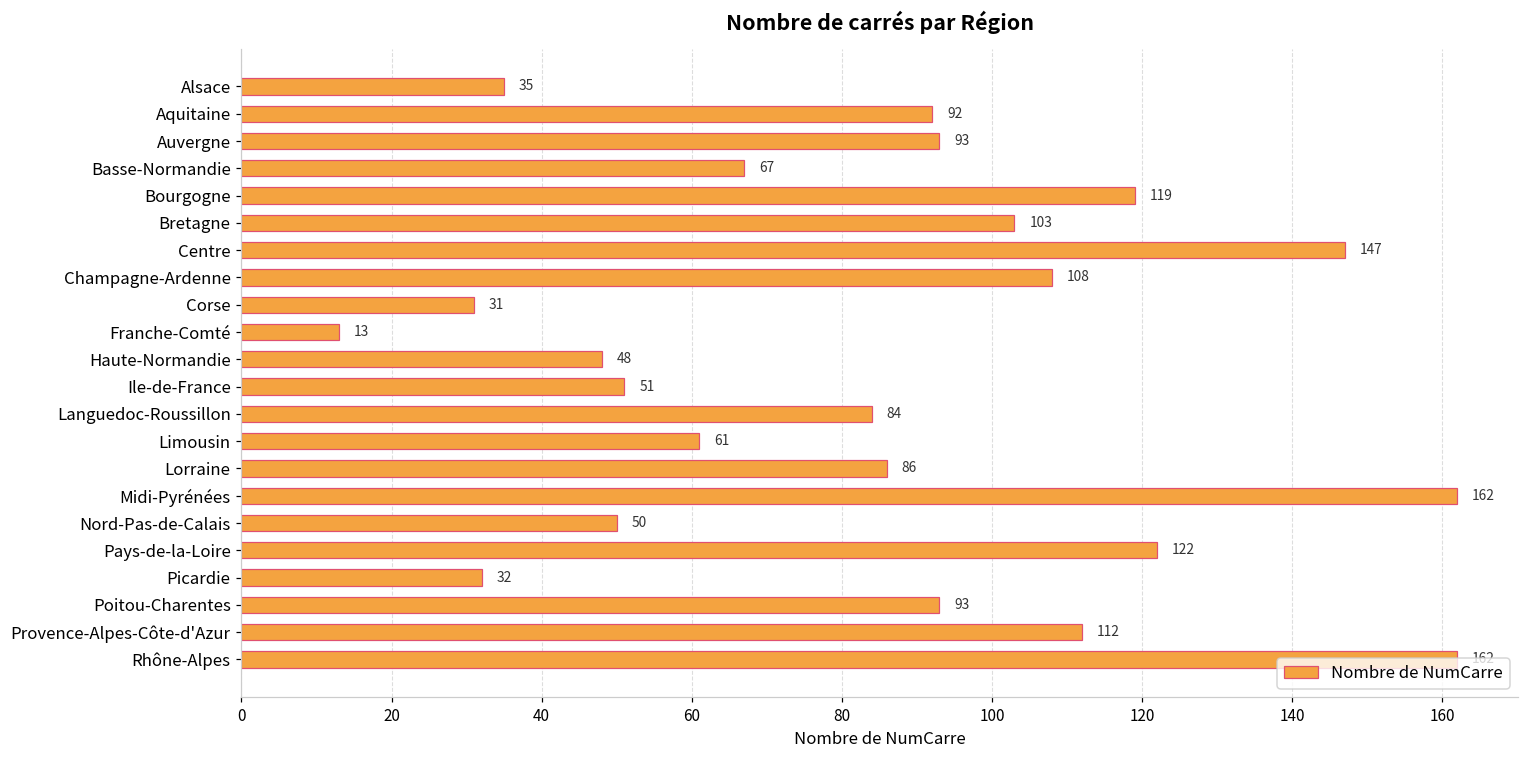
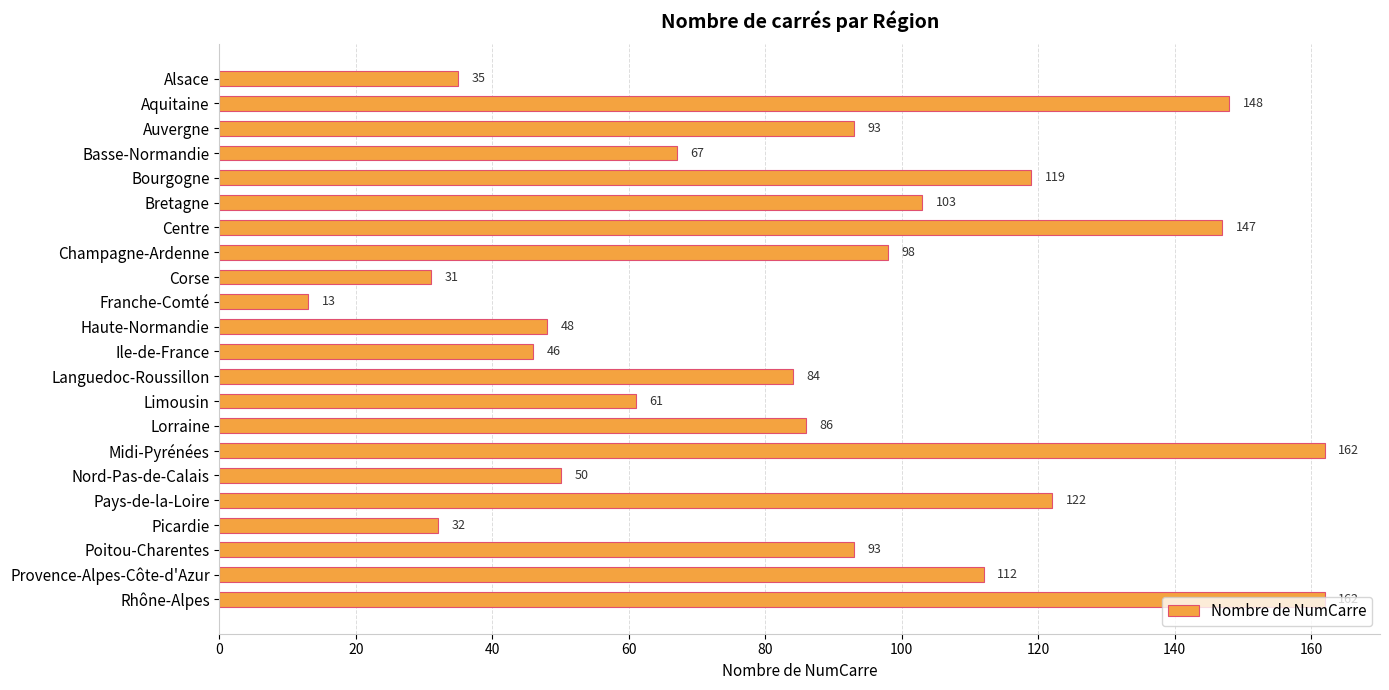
  {
    "Alsace": 35,
-   "Aquitaine": 92,
+   "Aquitaine": 148,
    "Auvergne": 93,
    "Basse-Normandie": 67,
    "Bourgogne": 119,
    "Bretagne": 103,
    "Centre": 147,
-   "Champagne-Ardenne": 108,
+   "Champagne-Ardenne": 98,
    "Corse": 31,
    "Franche-Comté": 13,
    "Haute-Normandie": 48,
-   "Ile-de-France": 51,
+   "Ile-de-France": 46,
    "Languedoc-Roussillon": 84,
    "Limousin": 61,
    "Lorraine": 86,
    "Midi-Pyrénées": 162,
    "Nord-Pas-de-Calais": 50,
    "Pays-de-la-Loire": 122,
    "Picardie": 32,
    "Poitou-Charentes": 93,
    "Provence-Alpes-Côte-d'Azur": 112
  }
